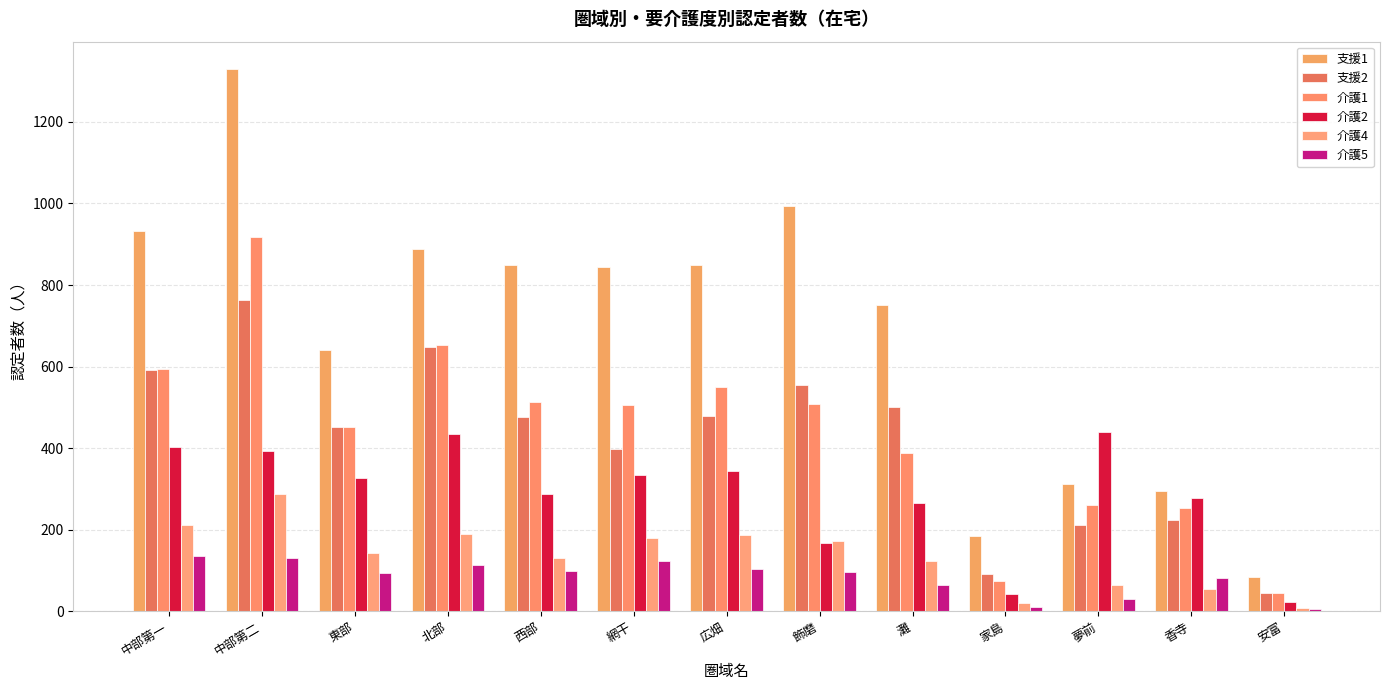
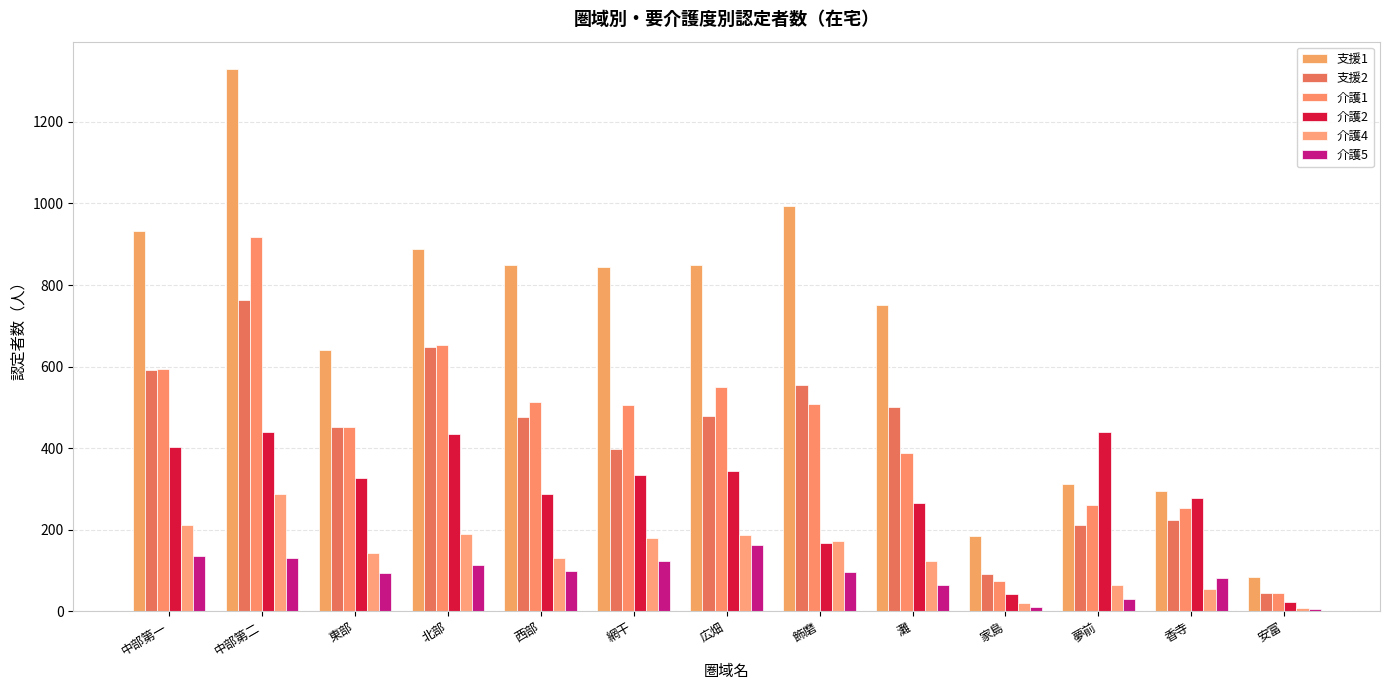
  {
    "介護2": {
      "中部第一": 400,
-     "中部第二": 390,
+     "中部第二": 440,
      "東部": 330,
      "北部": 440,
      "西部": 290,
      "網干": 340,
      "広畑": 340,
      "飾磨": 170,
      "灘": 270,
      "家島": 40,
      "夢前": 440,
      "香寺": 280,
      "安富": 20
    },
    "介護5": {
      "中部第一": 140,
      "中部第二": 130,
      "東部": 100,
      "北部": 110,
      "西部": 100,
      "網干": 120,
-     "広畑": 100,
+     "広畑": 160,
      "飾磨": 100,
      "灘": 60,
      "家島": 10,
      "夢前": 30,
      "香寺": 80
    }
  }
